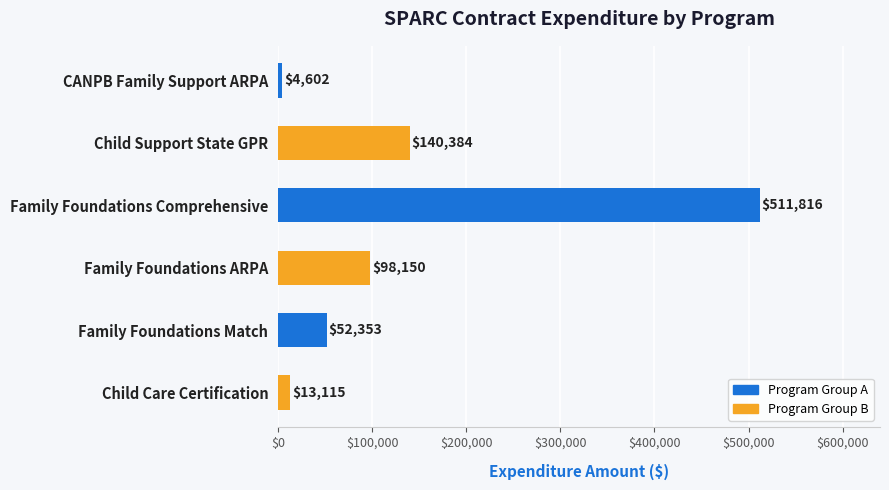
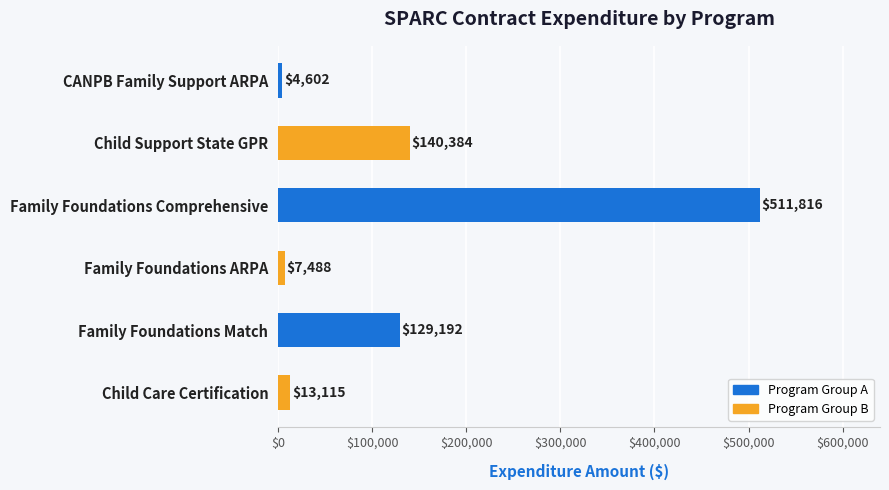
  {
    "CANPB Family Support ARPA": "$4,602",
    "Child Support State GPR": "$140,384",
    "Family Foundations Comprehensive": "$511,816",
-   "Family Foundations ARPA": "$98,150",
-   "Family Foundations Match": "$52,353",
+   "Family Foundations ARPA": "$7,488",
+   "Family Foundations Match": "$129,192",
    "Child Care Certification": "$13,115"
  }
